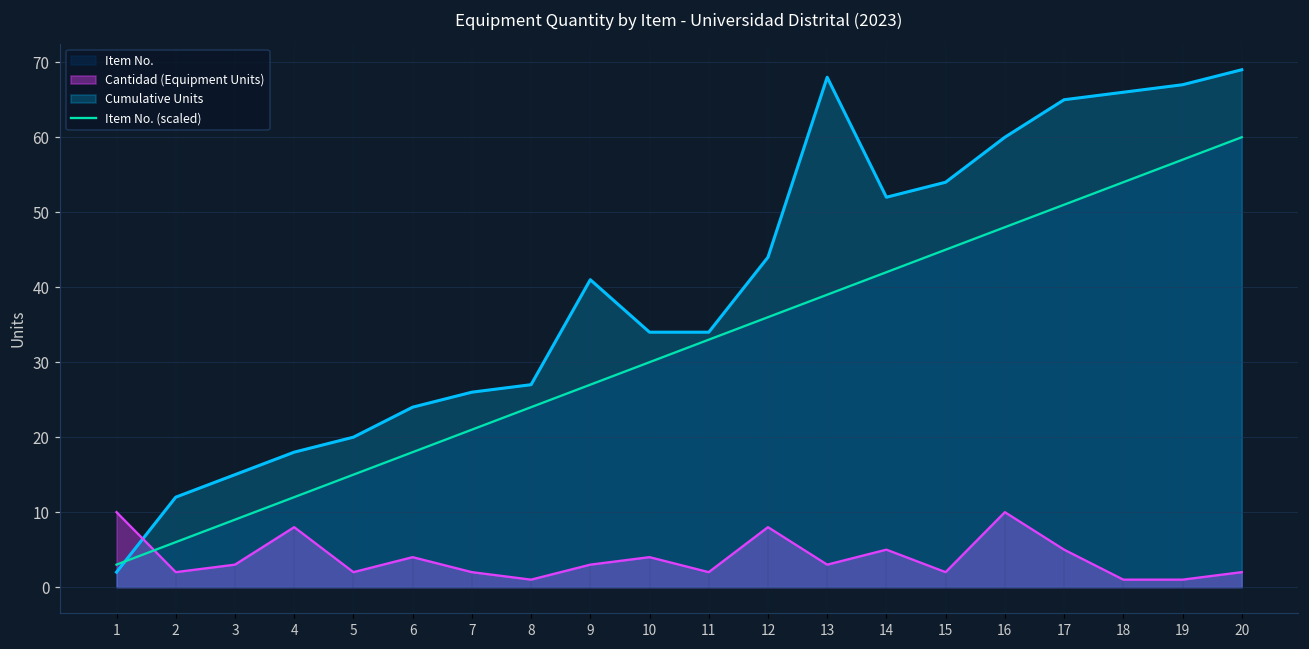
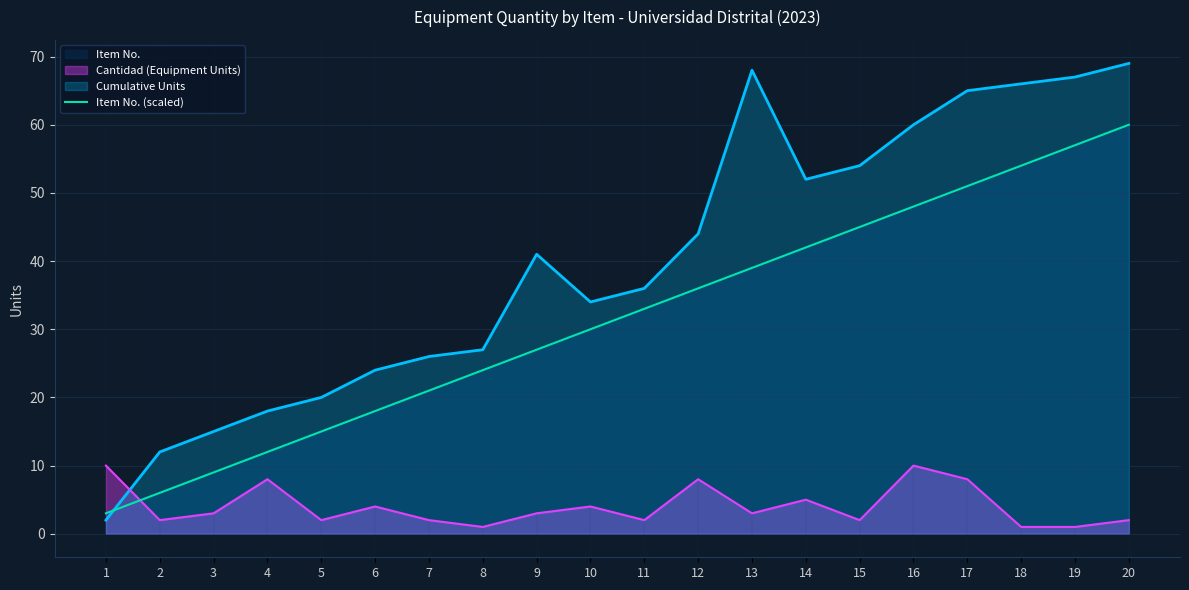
  {
    "Item No.": {
      "1": 3,
      "2": 6,
      "3": 9,
      "4": 12,
      "5": 15,
      "6": 18,
      "7": 21,
      "8": 24,
      "9": 27,
      "10": 30,
      "11": 33,
      "12": 36,
      "13": 39,
      "14": 42,
      "15": 45,
      "16": 48,
      "17": 51,
      "18": 54,
      "19": 57,
      "20": 60
    },
    "Cantidad (Equipment Units)": {
      "1": 10,
      "2": 2,
      "3": 3,
      "4": 8,
      "5": 2,
      "6": 4,
      "7": 2,
      "8": 1,
      "9": 3,
      "10": 4,
      "11": 2,
      "12": 8,
      "13": 3,
      "14": 5,
      "15": 2,
      "16": 10,
-     "17": 5,
+     "17": 8,
      "18": 1,
      "19": 1,
      "20": 2
    },
    "Cumulative Units": {
      "1": 2,
      "2": 12,
      "3": 15,
      "4": 18,
      "5": 20,
      "6": 24,
      "7": 26,
      "8": 27,
      "9": 41,
      "10": 34,
-     "11": 34,
+     "11": 36,
      "12": 44,
      "13": 68,
      "14": 52,
      "15": 54,
      "16": 60,
      "17": 65,
      "18": 66,
      "19": 67,
      "20": 69
    }
  }
